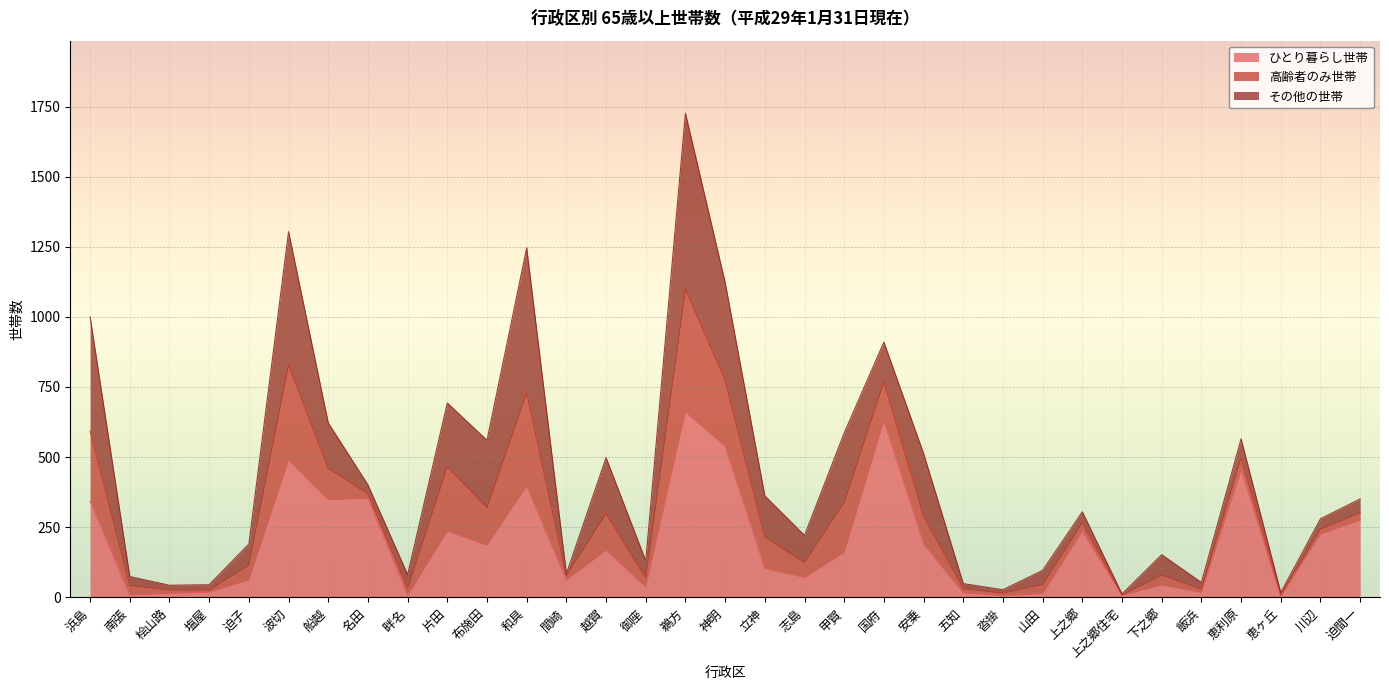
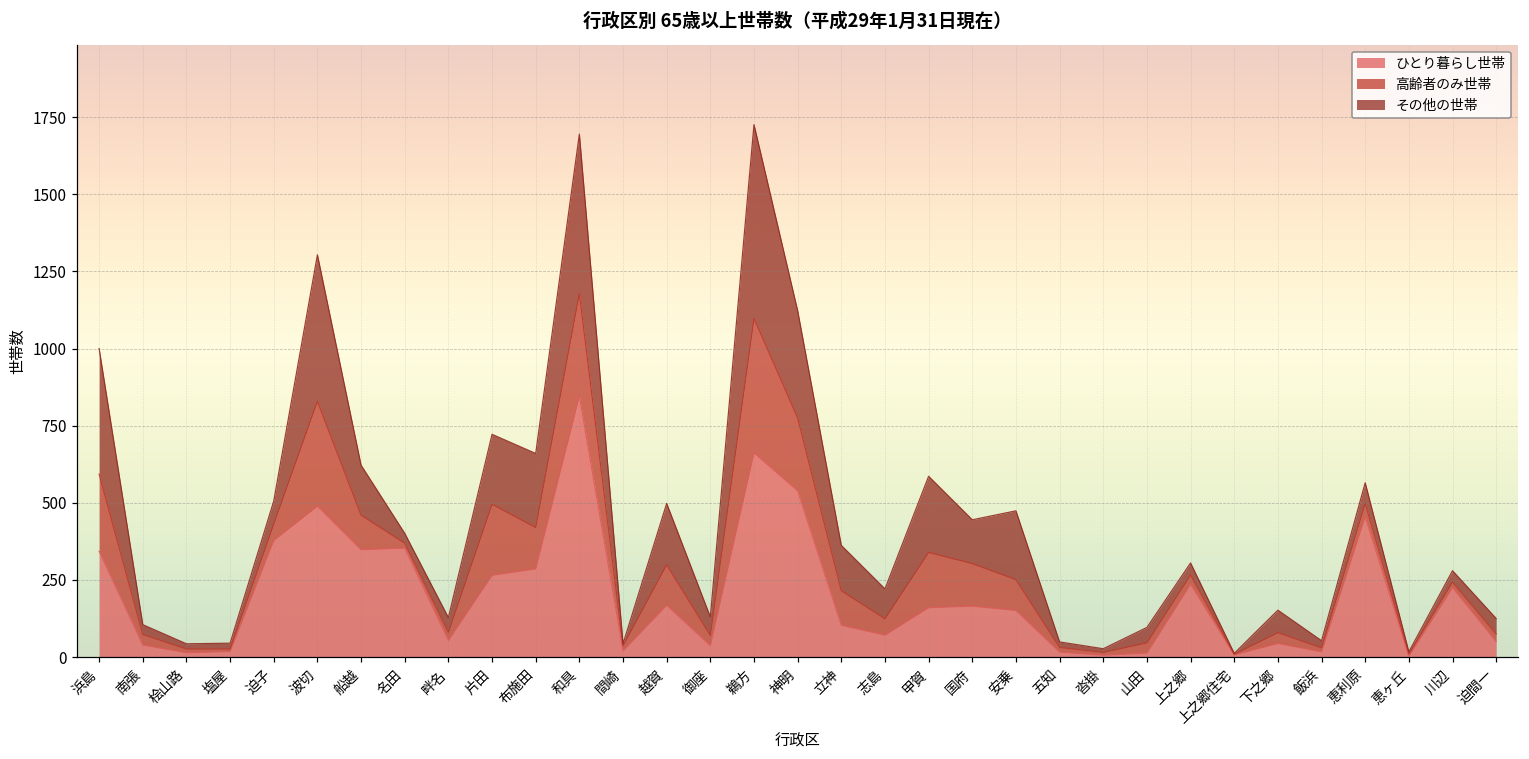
  {
    "ひとり暮らし世帯": {
      "浜島": 340,
-     "南張": 10,
+     "南張": 40,
      "桧山路": 10,
-     "迫子": 60,
+     "迫子": 380,
      "波切": 490,
      "船越": 350,
      "名田": 350,
-     "畔名": 10,
-     "片田": 240,
-     "布施田": 190,
-     "和具": 400,
-     "間崎": 60,
+     "畔名": 50,
+     "片田": 270,
+     "布施田": 290,
+     "和具": 850,
+     "間崎": 20,
      "越賀": 170,
      "御座": 40,
      "鵜方": 660,
      "神明": 540,
      "立神": 100,
      "志島": 70,
      "甲賀": 160,
-     "国府": 630,
-     "安乗": 190,
+     "国府": 170,
+     "安乗": 150,
      "五知": 20,
      "沓掛": 10,
      "山田": 10,
      "上之郷": 240,
      "下之郷": 40,
      "飯浜": 20,
      "恵利原": 460,
      "川辺": 230,
-     "迫間一": 280
+     "迫間一": 50
    }
  }
